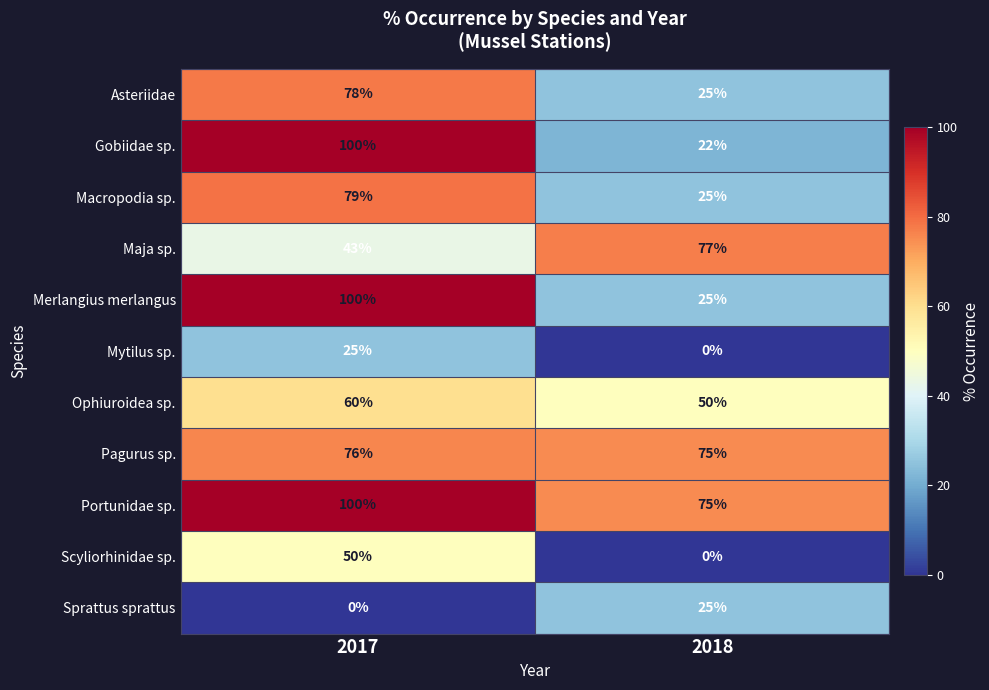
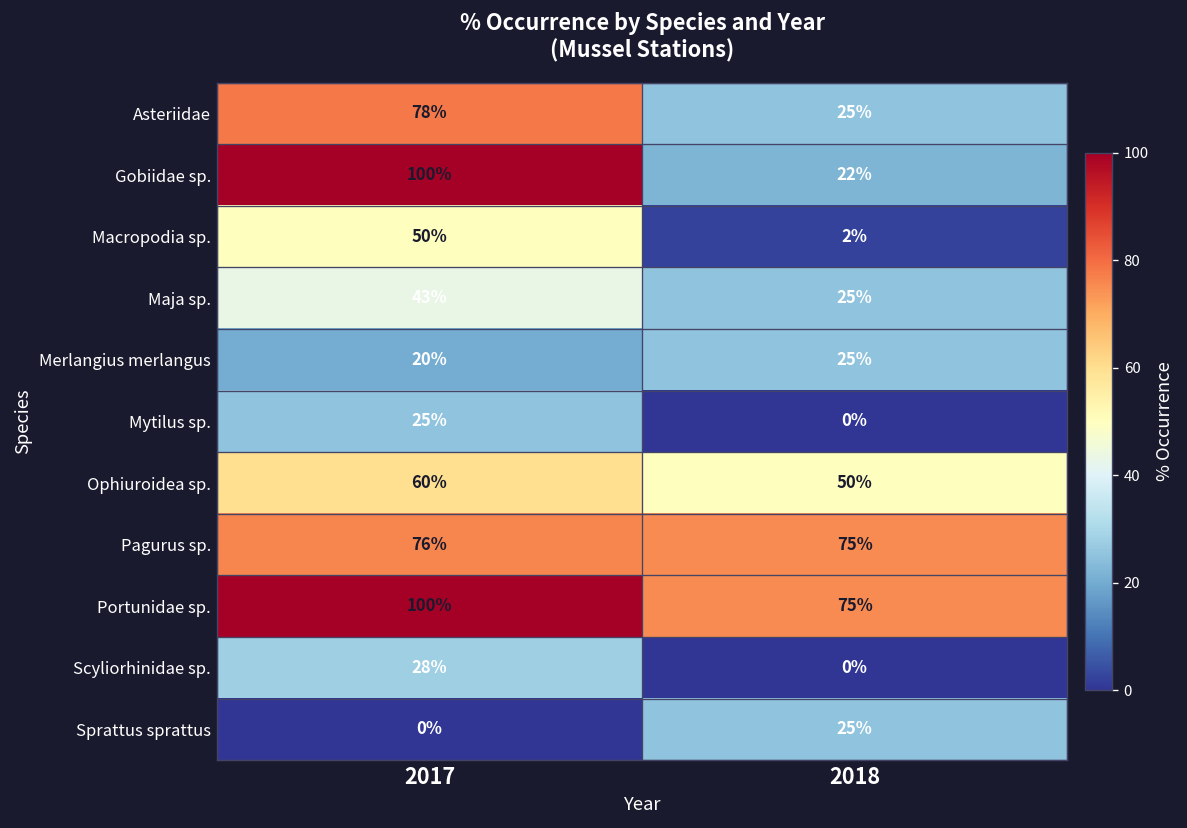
  {
    "Asteriidae": {
      "2017": "78%",
      "2018": "25%"
    },
    "Gobiidae sp.": {
      "2017": "100%",
      "2018": "22%"
    },
    "Macropodia sp.": {
-     "2017": "79%",
-     "2018": "25%"
+     "2017": "50%",
+     "2018": "2%"
    },
    "Maja sp.": {
-     "2018": "77%"
+     "2018": "25%"
    },
    "Merlangius merlangus": {
-     "2017": "100%",
+     "2017": "20%",
      "2018": "25%"
    },
    "Mytilus sp.": {
      "2017": "25%",
      "2018": "0%"
    },
    "Ophiuroidea sp.": {
      "2017": "60%",
      "2018": "50%"
    },
    "Pagurus sp.": {
      "2017": "76%",
      "2018": "75%"
    },
    "Portunidae sp.": {
      "2017": "100%",
      "2018": "75%"
    },
    "Scyliorhinidae sp.": {
-     "2017": "50%",
+     "2017": "28%",
      "2018": "0%"
    },
    "Sprattus sprattus": {
      "2017": "0%",
      "2018": "25%"
    }
  }
